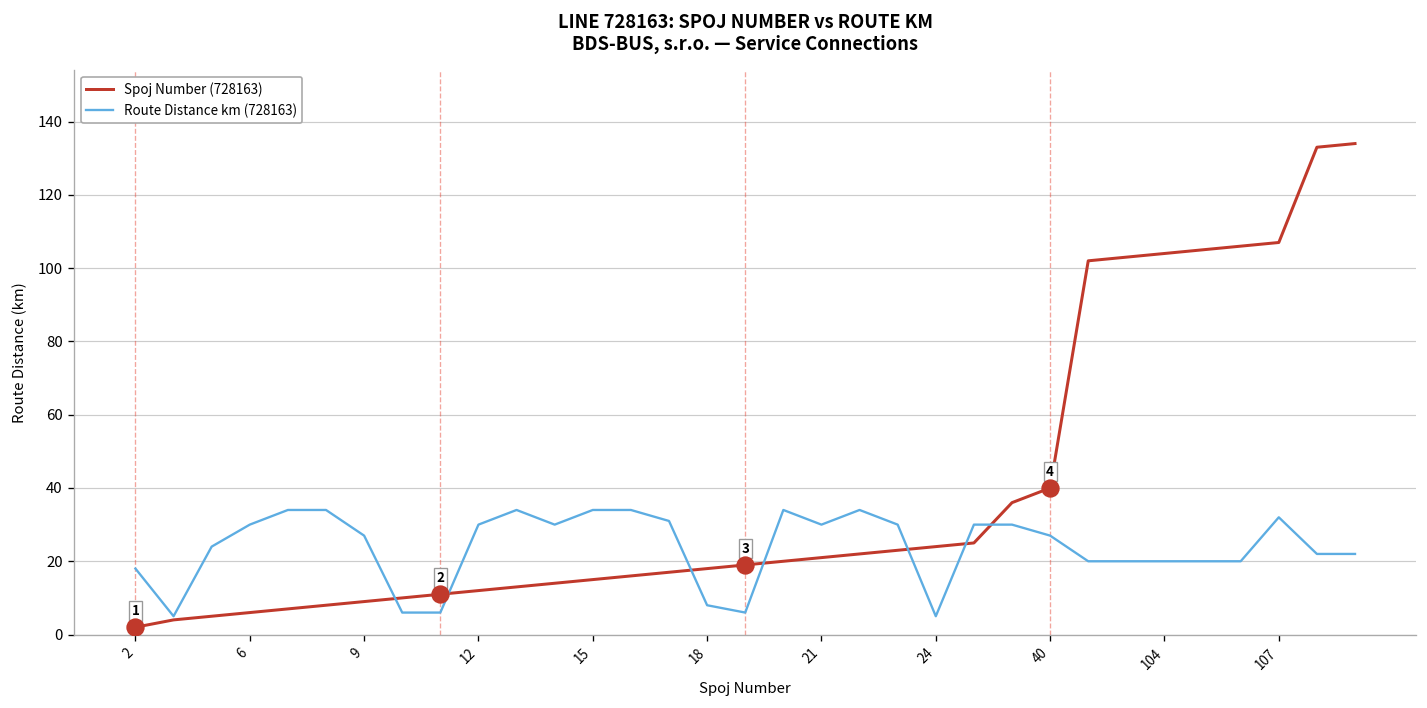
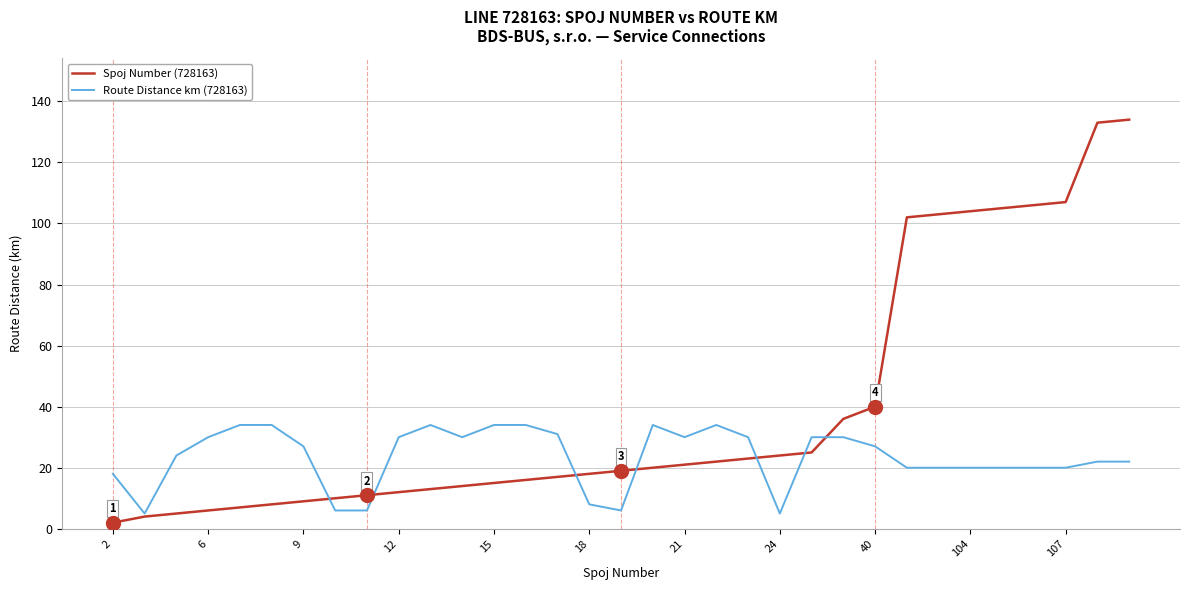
  {
    "Route Distance km (728163)": {
      "6": 30,
      "9": 27,
      "12": 30,
      "15": 34,
      "18": 8,
      "21": 30,
      "24": 5,
      "40": 27,
      "104": 20,
-     "107": 32
+     "107": 20
    }
  }
